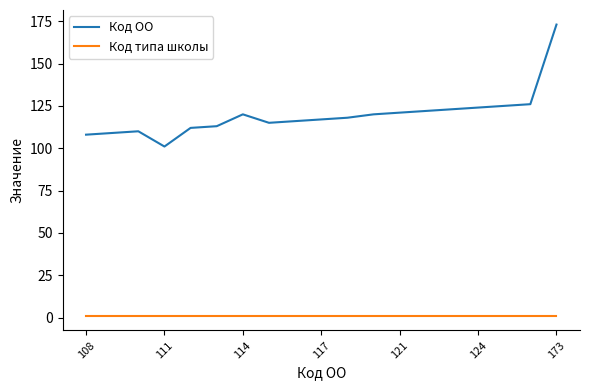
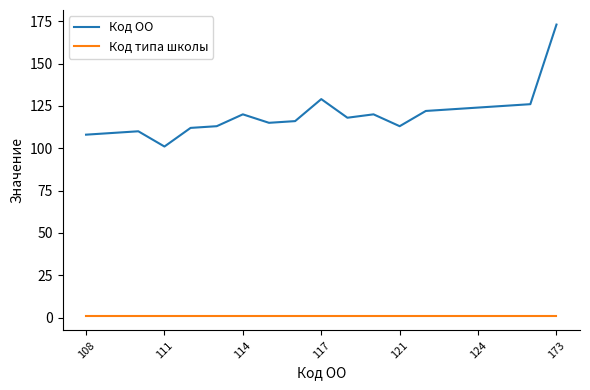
  {
    "Код ОО": {
      "108": 108,
      "111": 101,
      "114": 120,
-     "117": 117,
-     "121": 121,
+     "117": 129,
+     "121": 113,
      "124": 124,
      "173": 173
    },
    "Код типа школы": {
      "108": 1,
      "111": 1,
      "114": 1,
      "117": 1,
      "121": 1,
      "124": 1,
      "173": 1
    }
  }
